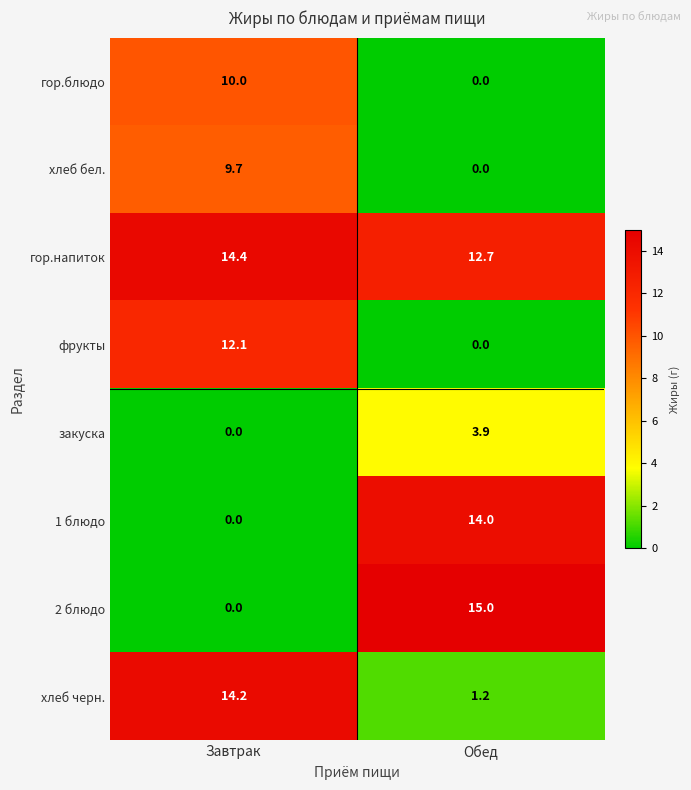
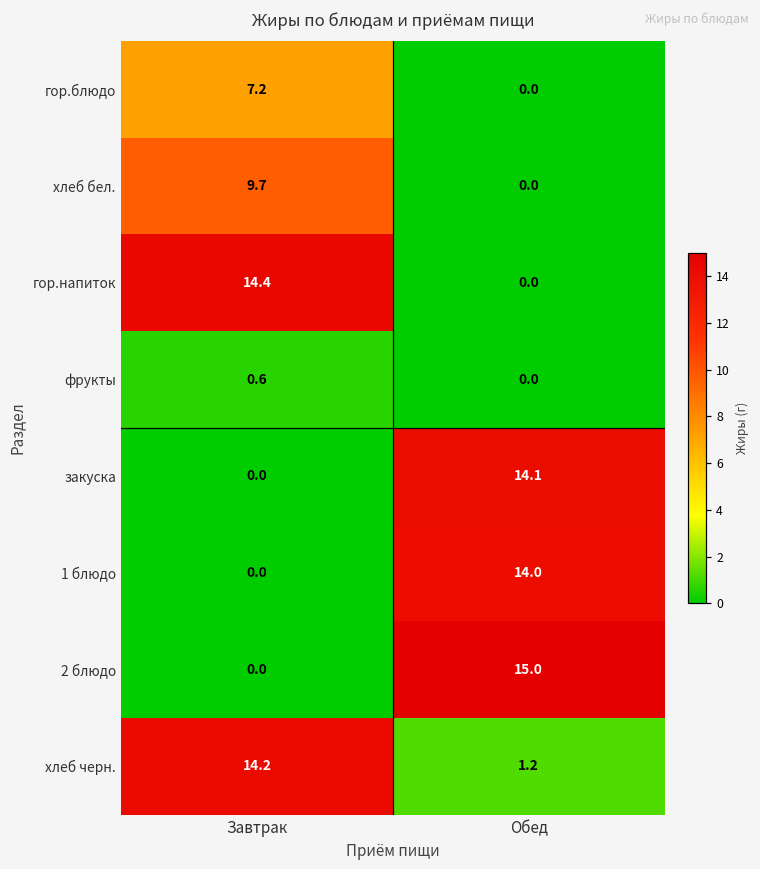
  {
    "гор.блюдо": {
-     "Завтрак": 10.0,
+     "Завтрак": 7.2,
      "Обед": 0.0
    },
    "хлеб бел.": {
      "Завтрак": 9.7,
      "Обед": 0.0
    },
    "гор.напиток": {
      "Завтрак": 14.4,
-     "Обед": 12.7
+     "Обед": 0.0
    },
    "фрукты": {
-     "Завтрак": 12.1,
+     "Завтрак": 0.6,
      "Обед": 0.0
    },
    "закуска": {
      "Завтрак": 0.0,
-     "Обед": 3.9
+     "Обед": 14.1
    },
    "1 блюдо": {
      "Завтрак": 0.0,
      "Обед": 14.0
    },
    "2 блюдо": {
      "Завтрак": 0.0,
      "Обед": 15.0
    },
    "хлеб черн.": {
      "Завтрак": 14.2,
      "Обед": 1.2
    }
  }
